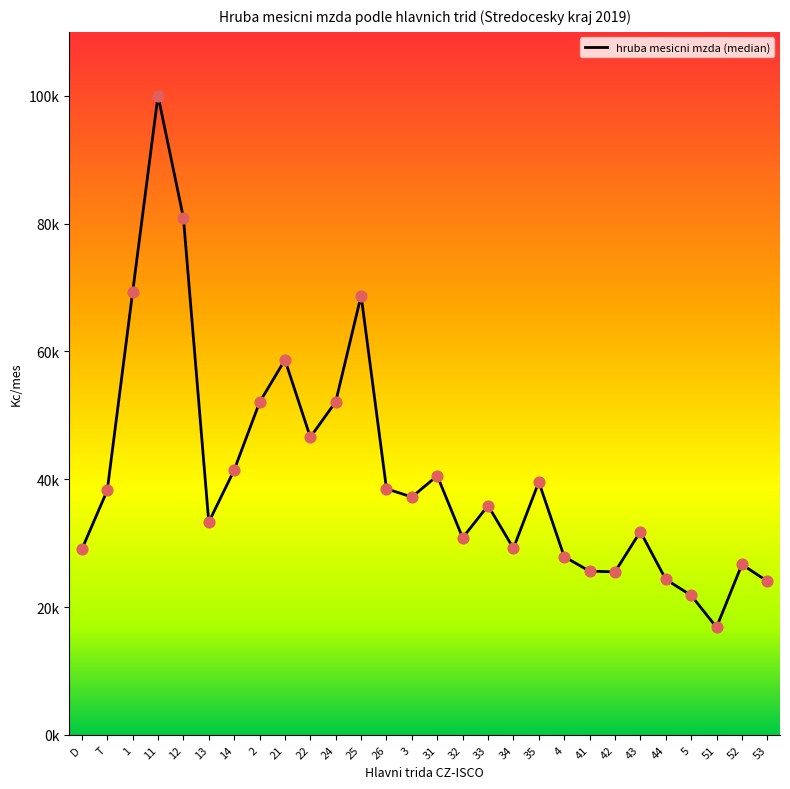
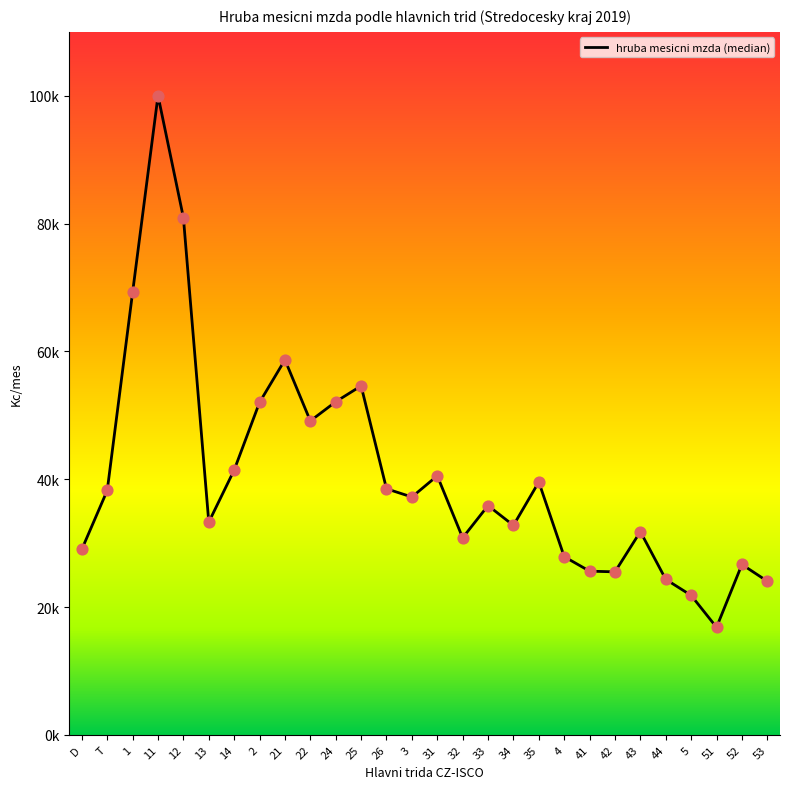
  {
    "D": 29000,
    "T": 38000,
    "1": 69000,
    "11": 100000,
    "12": 81000,
    "13": 33000,
    "14": 41000,
    "2": 52000,
    "21": 59000,
-   "22": 47000,
+   "22": 49000,
    "24": 52000,
-   "25": 69000,
+   "25": 55000,
    "26": 39000,
    "3": 37000,
    "31": 41000,
    "32": 31000,
    "33": 36000,
-   "34": 29000,
+   "34": 33000,
    "35": 40000,
    "4": 28000,
    "41": 26000,
    "42": 26000,
    "43": 32000,
    "44": 24000,
    "5": 22000,
    "51": 17000,
    "52": 27000,
    "53": 24000
  }
